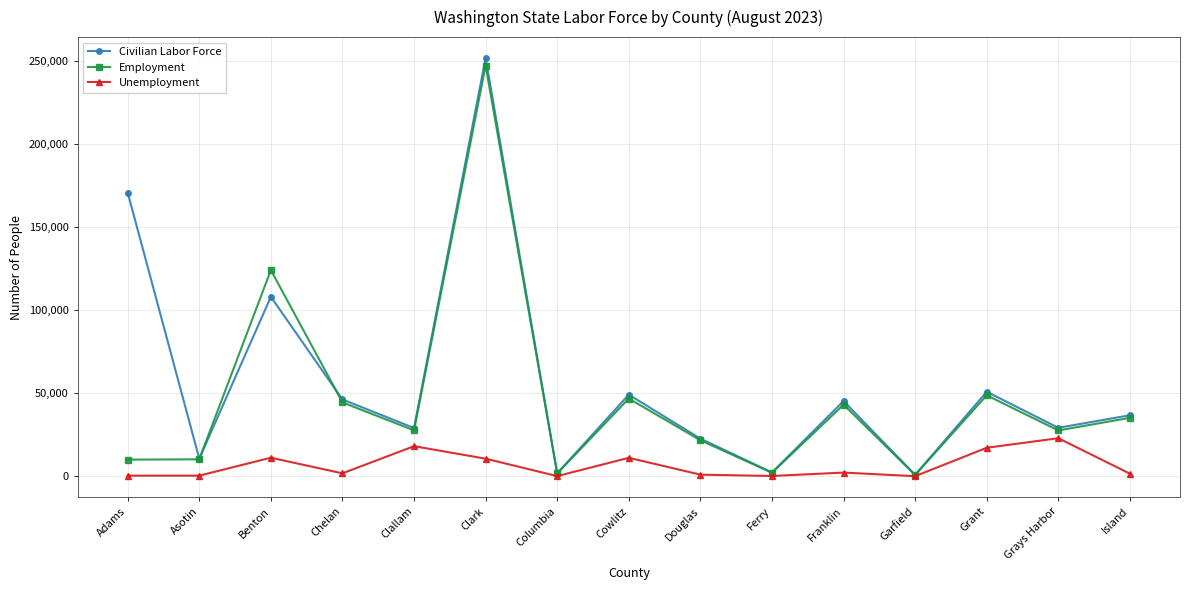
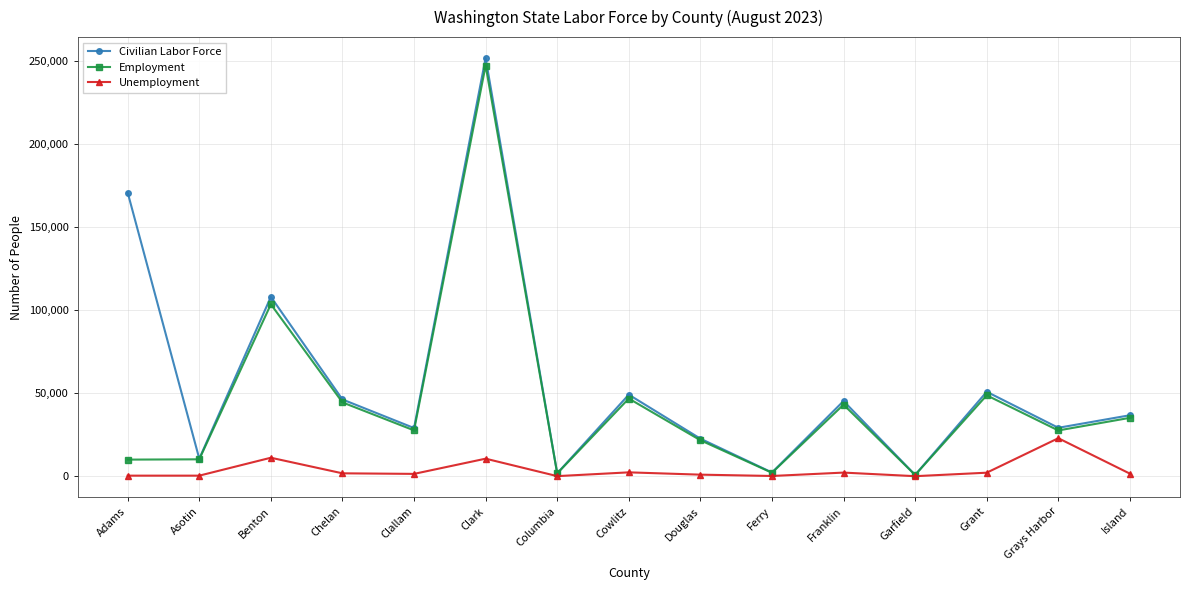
  {
    "Civilian Labor Force": {
      "Adams": "171,000",
      "Benton": "108,000",
      "Chelan": "46,000",
      "Clark": "252,000",
      "Cowlitz": "49,000",
      "Franklin": "45,000",
      "Grant": "51,000",
      "Grays Harbor": "29,000",
      "Island": "37,000"
    },
    "Employment": {
      "Adams": "10,000",
-     "Benton": "124,000",
+     "Benton": "104,000",
      "Chelan": "44,000",
      "Clark": "247,000",
      "Cowlitz": "47,000",
      "Franklin": "43,000",
      "Grant": "49,000",
      "Grays Harbor": "28,000",
      "Island": "35,000"
    },
    "Unemployment": {
      "Adams": "0",
      "Asotin": "0",
      "Benton": "11,000",
      "Chelan": "2,000",
-     "Clallam": "18,000",
+     "Clallam": "1,000",
      "Clark": "11,000",
      "Columbia": "0",
-     "Cowlitz": "11,000",
+     "Cowlitz": "2,000",
      "Douglas": "1,000",
      "Ferry": "0",
      "Franklin": "2,000",
-     "Grant": "17,000",
+     "Grant": "2,000",
      "Grays Harbor": "23,000",
      "Island": "2,000"
    }
  }
